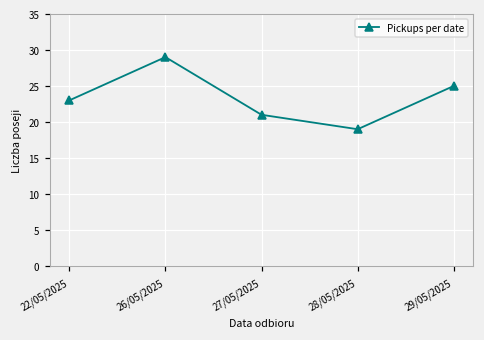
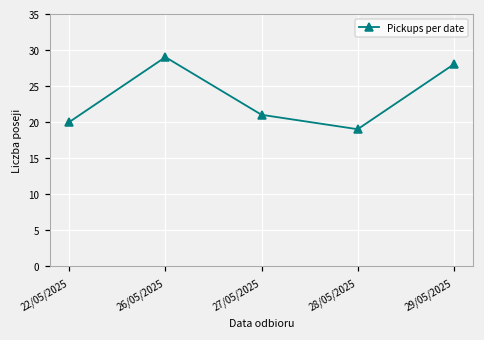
  {
-   "22/05/2025": 23,
+   "22/05/2025": 20,
    "26/05/2025": 29,
    "27/05/2025": 21,
    "28/05/2025": 19,
-   "29/05/2025": 25
+   "29/05/2025": 28
  }
